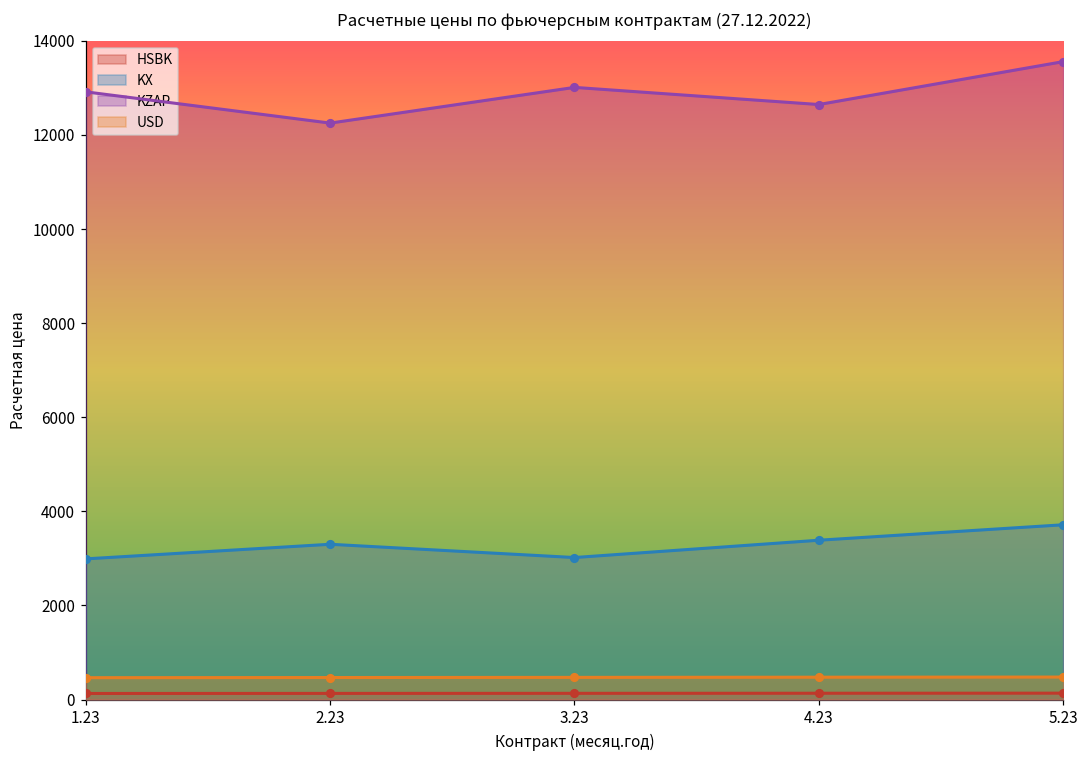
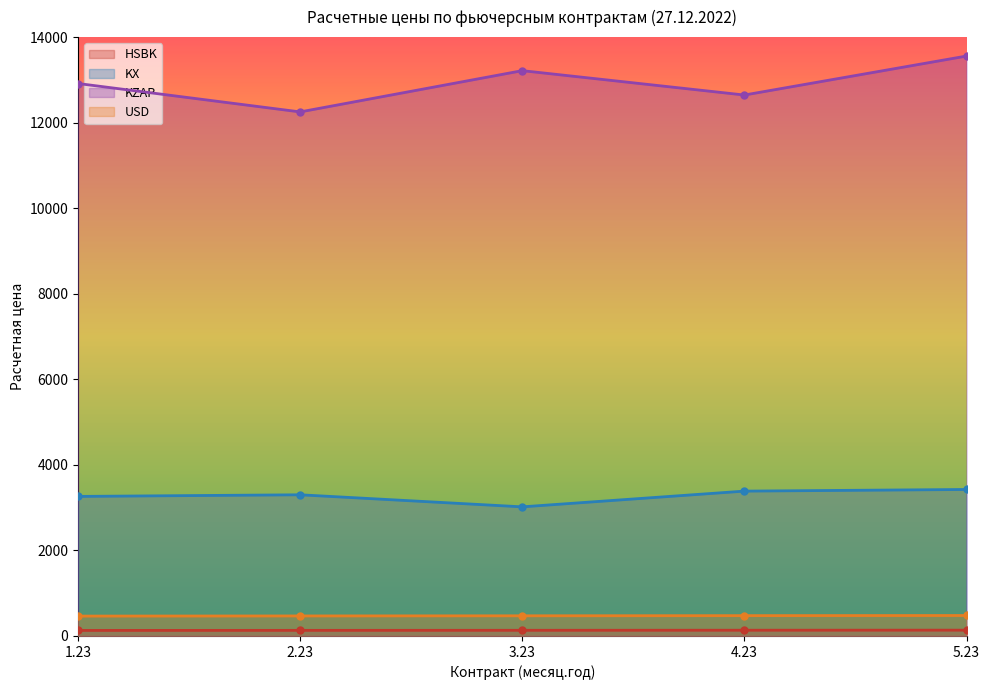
  {
    "KX": {
-     "1.23": 3000,
+     "1.23": 3300,
      "2.23": 3300,
      "3.23": 3000,
      "4.23": 3400,
-     "5.23": 3700
+     "5.23": 3400
    },
    "KZAP": {
      "1.23": 12900,
      "2.23": 12300,
-     "3.23": 13000,
+     "3.23": 13200,
      "4.23": 12600,
      "5.23": 13600
    }
  }
